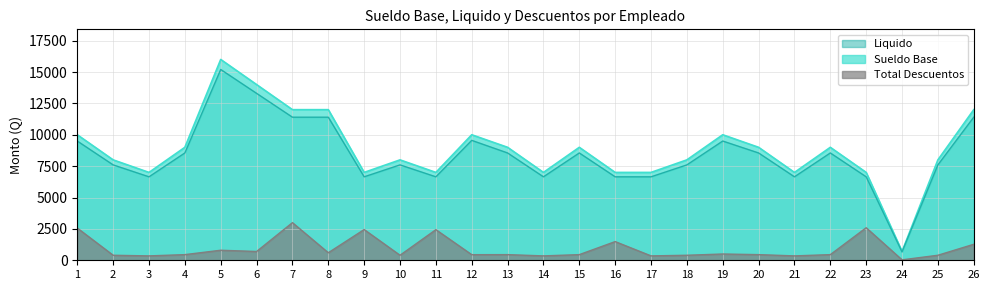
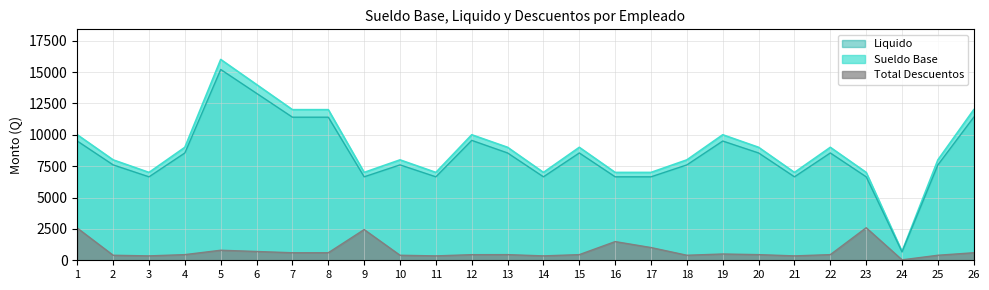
  {
    "Total Descuentos": {
      "1": 2600,
      "2": 400,
      "3": 400,
      "4": 500,
      "5": 800,
      "6": 700,
-     "7": 3000,
+     "7": 600,
      "8": 600,
      "9": 2400,
      "10": 400,
-     "11": 2400,
+     "11": 400,
      "12": 400,
      "13": 500,
      "14": 400,
      "15": 500,
      "16": 1500,
-     "17": 400,
+     "17": 1000,
      "18": 400,
      "19": 500,
      "20": 500,
      "21": 400,
      "22": 500,
      "23": 2600,
      "24": 0,
      "25": 400,
-     "26": 1300
+     "26": 600
    }
  }
